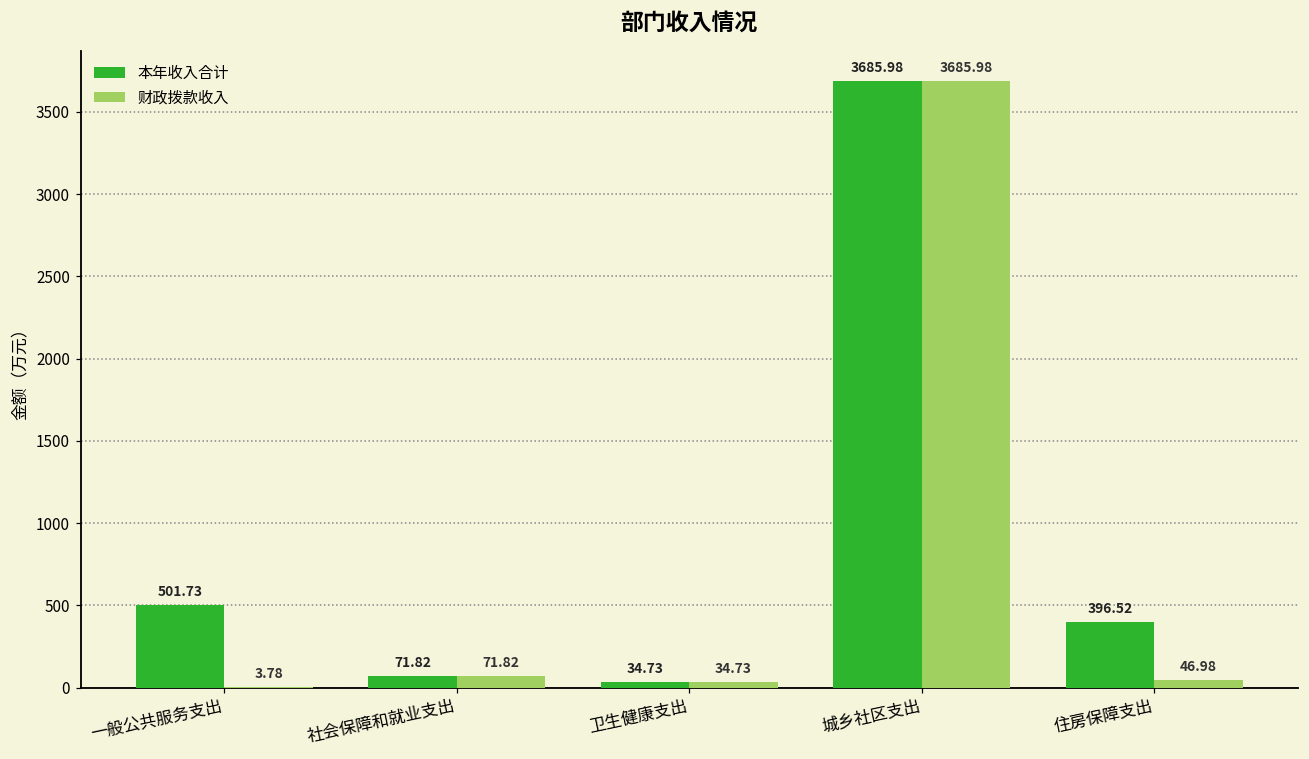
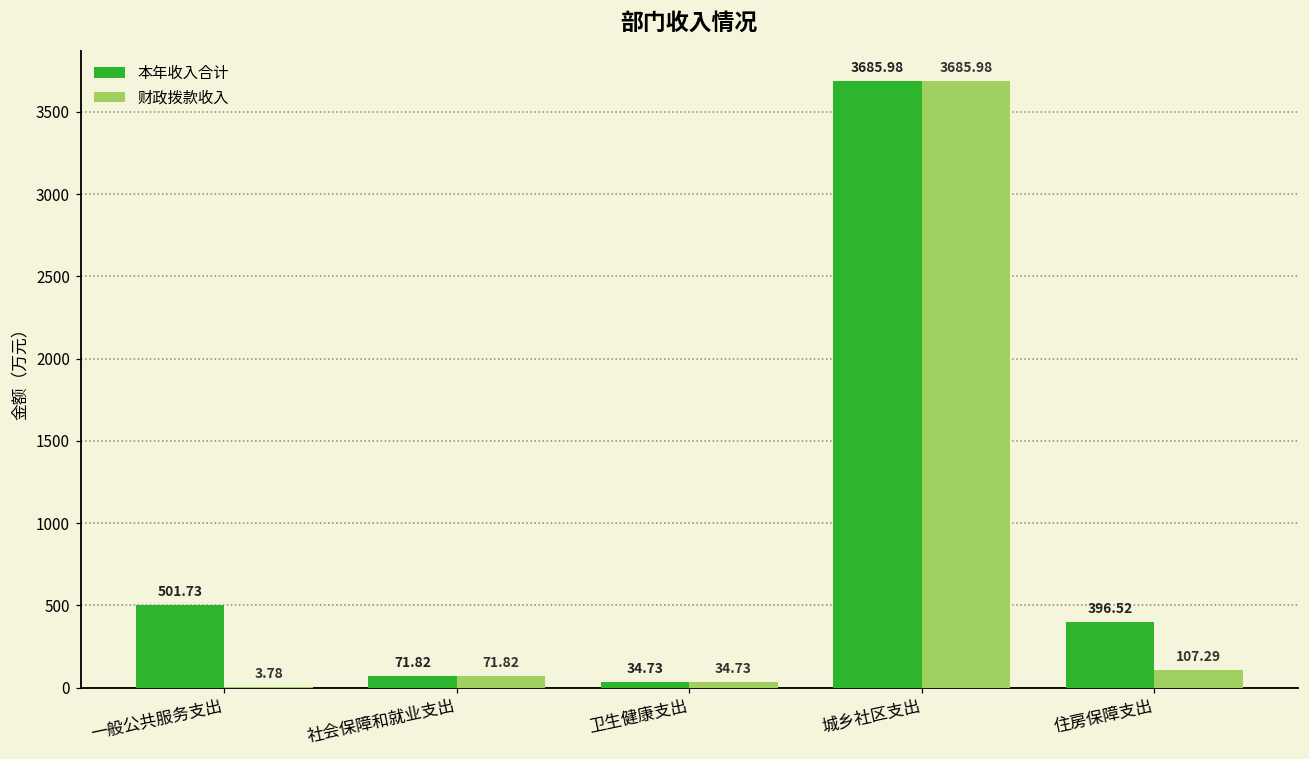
  {
    "本年收入合计": {
      "一般公共服务支出": 501.73,
      "社会保障和就业支出": 71.82,
      "卫生健康支出": 34.73,
      "城乡社区支出": 3685.98,
      "住房保障支出": 396.52
    },
    "财政拨款收入": {
      "一般公共服务支出": 3.78,
      "社会保障和就业支出": 71.82,
      "卫生健康支出": 34.73,
      "城乡社区支出": 3685.98,
-     "住房保障支出": 46.98
+     "住房保障支出": 107.29
    }
  }
